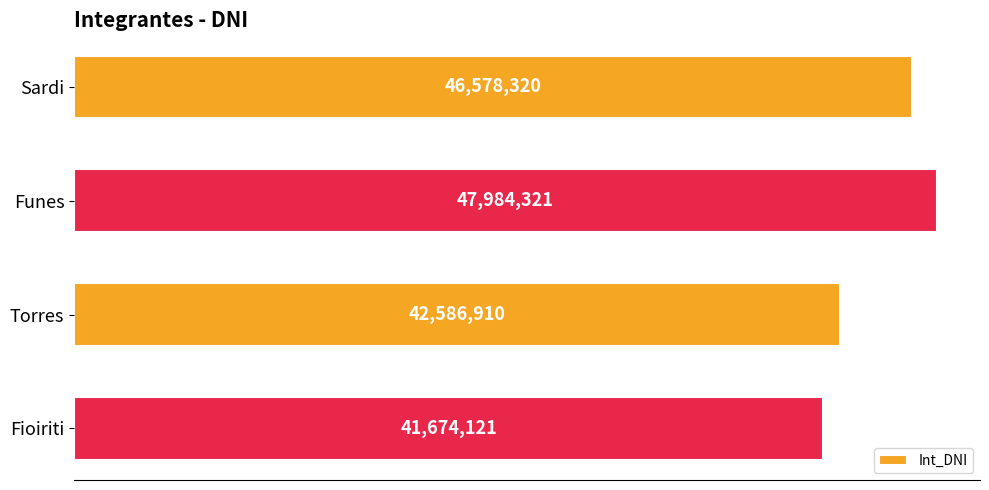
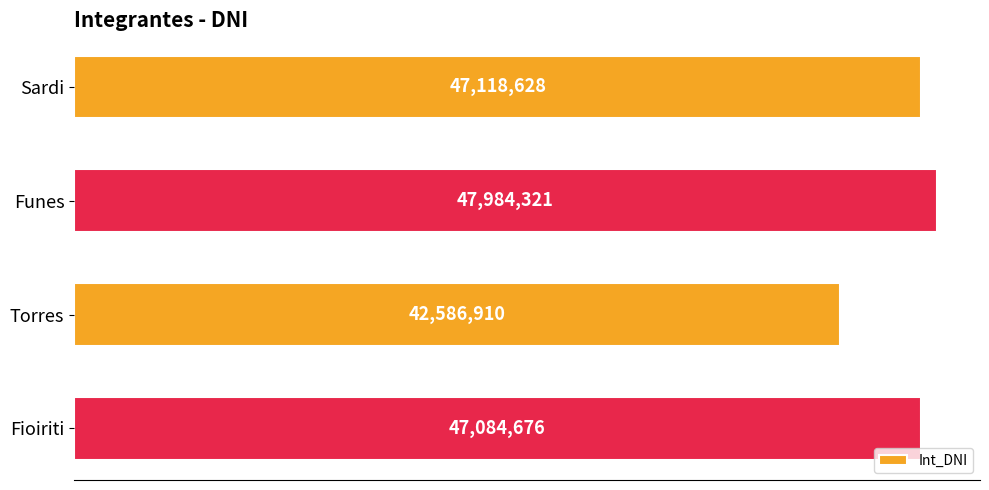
  {
-   "Sardi": "46,578,320",
+   "Sardi": "47,118,628",
    "Funes": "47,984,321",
    "Torres": "42,586,910",
-   "Fioiriti": "41,674,121"
+   "Fioiriti": "47,084,676"
  }
